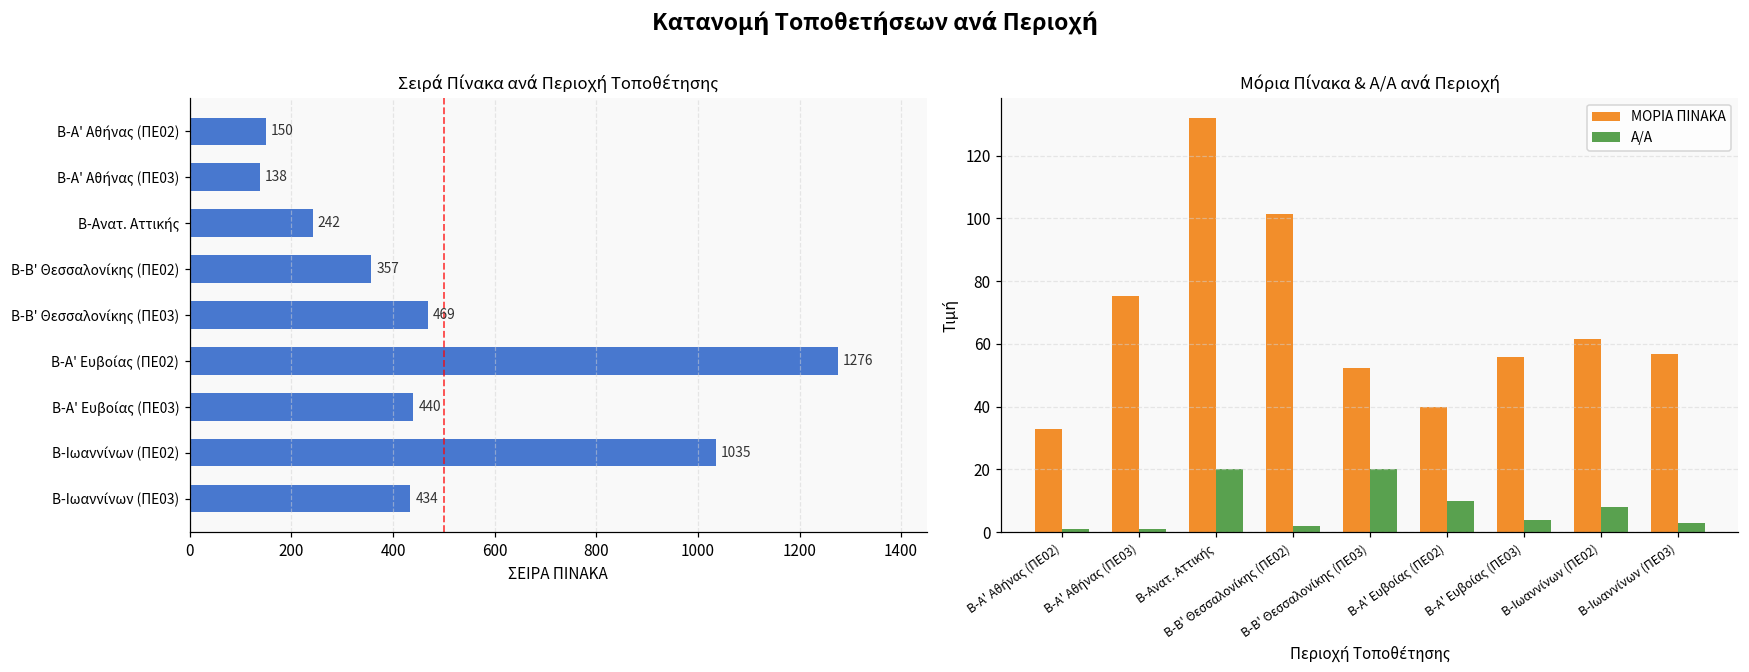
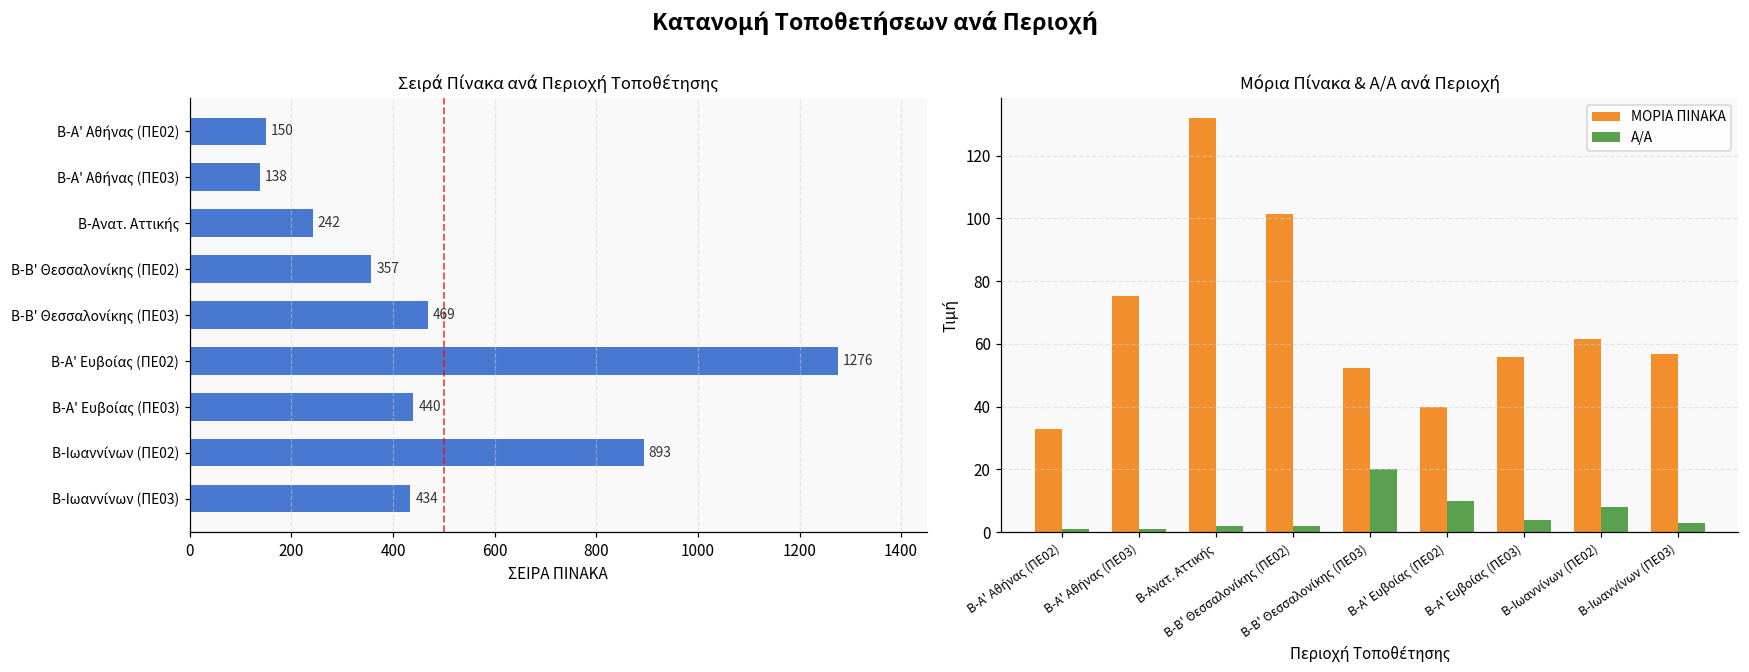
  {
    "Σειρά Πίνακα ανά Περιοχή Τοποθέτησης": {
      "Β-Α' Αθήνας (ΠΕ02)": 150,
      "Β-Α' Αθήνας (ΠΕ03)": 138,
      "Β-Ανατ. Αττικής": 242,
      "Β-Β' Θεσσαλονίκης (ΠΕ02)": 357,
      "Β-Β' Θεσσαλονίκης (ΠΕ03)": 469,
      "Β-Α' Ευβοίας (ΠΕ02)": 1276,
      "Β-Α' Ευβοίας (ΠΕ03)": 440,
-     "Β-Ιωαννίνων (ΠΕ02)": 1035,
+     "Β-Ιωαννίνων (ΠΕ02)": 893,
      "Β-Ιωαννίνων (ΠΕ03)": 434
    },
    "Μόρια Πίνακα & Α/Α ανά Περιοχή": {
      "ΜΟΡΙΑ ΠΙΝΑΚΑ": {
        "Β-Α' Αθήνας (ΠΕ02)": 33,
        "Β-Α' Αθήνας (ΠΕ03)": 75,
        "Β-Ανατ. Αττικής": 132,
        "Β-Β' Θεσσαλονίκης (ΠΕ02)": 101,
        "Β-Β' Θεσσαλονίκης (ΠΕ03)": 52,
        "Β-Α' Ευβοίας (ΠΕ02)": 40,
        "Β-Α' Ευβοίας (ΠΕ03)": 56,
        "Β-Ιωαννίνων (ΠΕ02)": 61,
        "Β-Ιωαννίνων (ΠΕ03)": 57
      },
      "Α/Α": {
        "Β-Α' Αθήνας (ΠΕ02)": 1,
        "Β-Α' Αθήνας (ΠΕ03)": 1,
-       "Β-Ανατ. Αττικής": 20,
+       "Β-Ανατ. Αττικής": 2,
        "Β-Β' Θεσσαλονίκης (ΠΕ02)": 2,
        "Β-Β' Θεσσαλονίκης (ΠΕ03)": 20,
        "Β-Α' Ευβοίας (ΠΕ02)": 10,
        "Β-Α' Ευβοίας (ΠΕ03)": 4,
        "Β-Ιωαννίνων (ΠΕ02)": 8,
        "Β-Ιωαννίνων (ΠΕ03)": 3
      }
    }
  }
